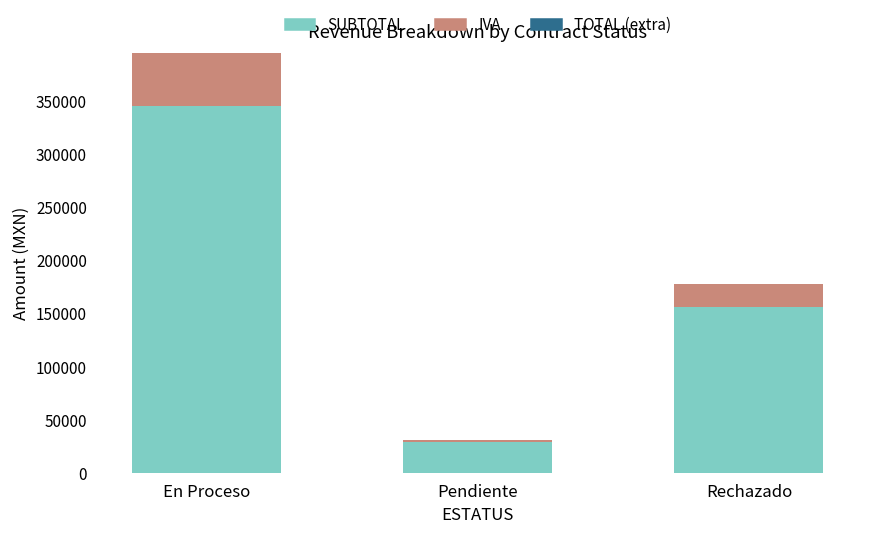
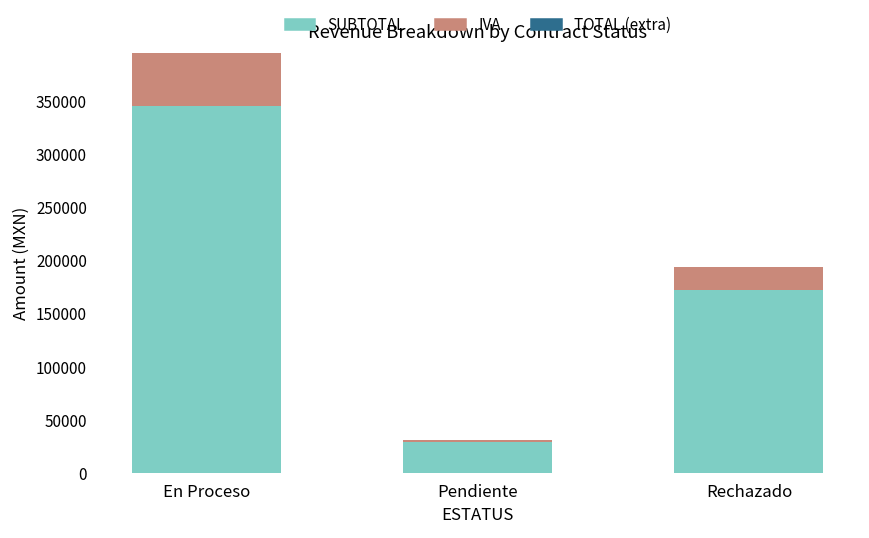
  {
    "SUBTOTAL": {
      "En Proceso": 340000,
      "Pendiente": 30000,
-     "Rechazado": 160000
+     "Rechazado": 170000
    },
    "TOTAL (extra)": {
      "Pendiente": 0
    }
  }
